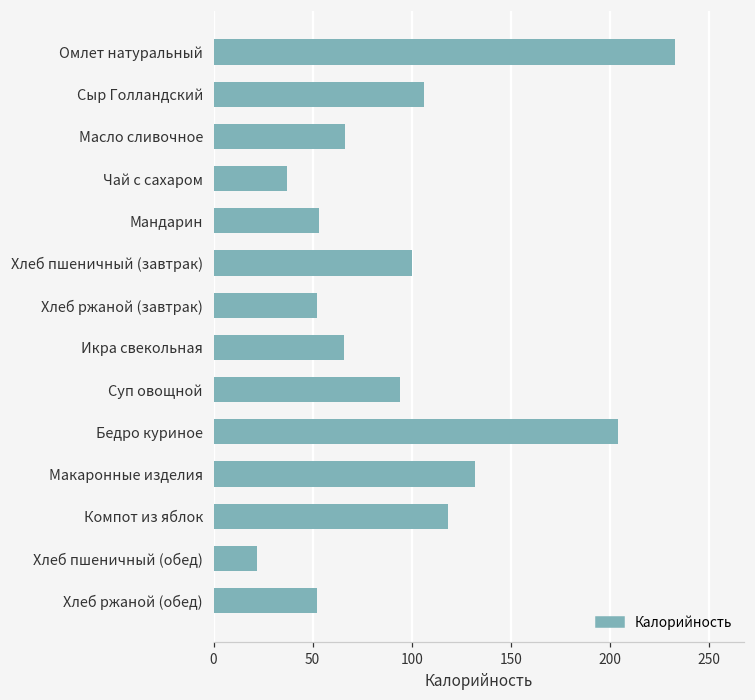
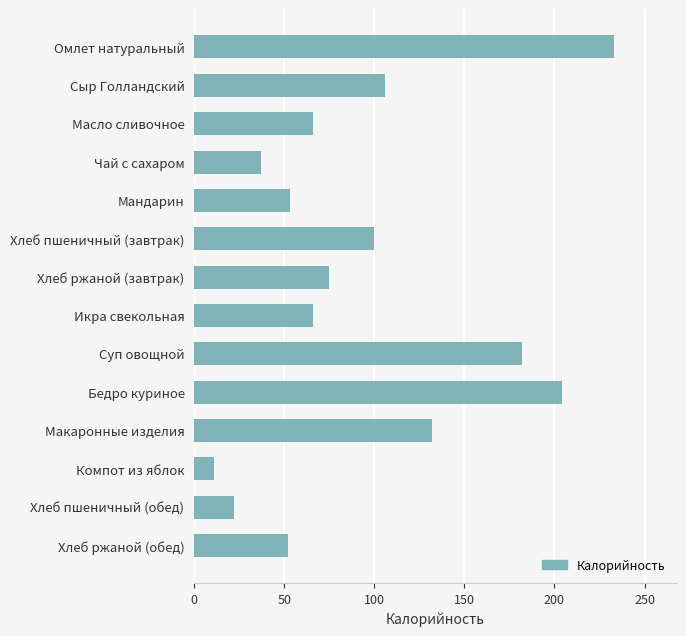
  {
    "Омлет натуральный": 233,
    "Сыр Голландский": 106,
    "Масло сливочное": 66,
    "Чай с сахаром": 37,
    "Мандарин": 53,
    "Хлеб пшеничный (завтрак)": 100,
-   "Хлеб ржаной (завтрак)": 52,
+   "Хлеб ржаной (завтрак)": 75,
    "Икра свекольная": 66,
-   "Суп овощной": 94,
+   "Суп овощной": 182,
    "Бедро куриное": 204,
    "Макаронные изделия": 132,
-   "Компот из яблок": 118,
+   "Компот из яблок": 11,
    "Хлеб пшеничный (обед)": 22,
    "Хлеб ржаной (обед)": 52
  }
